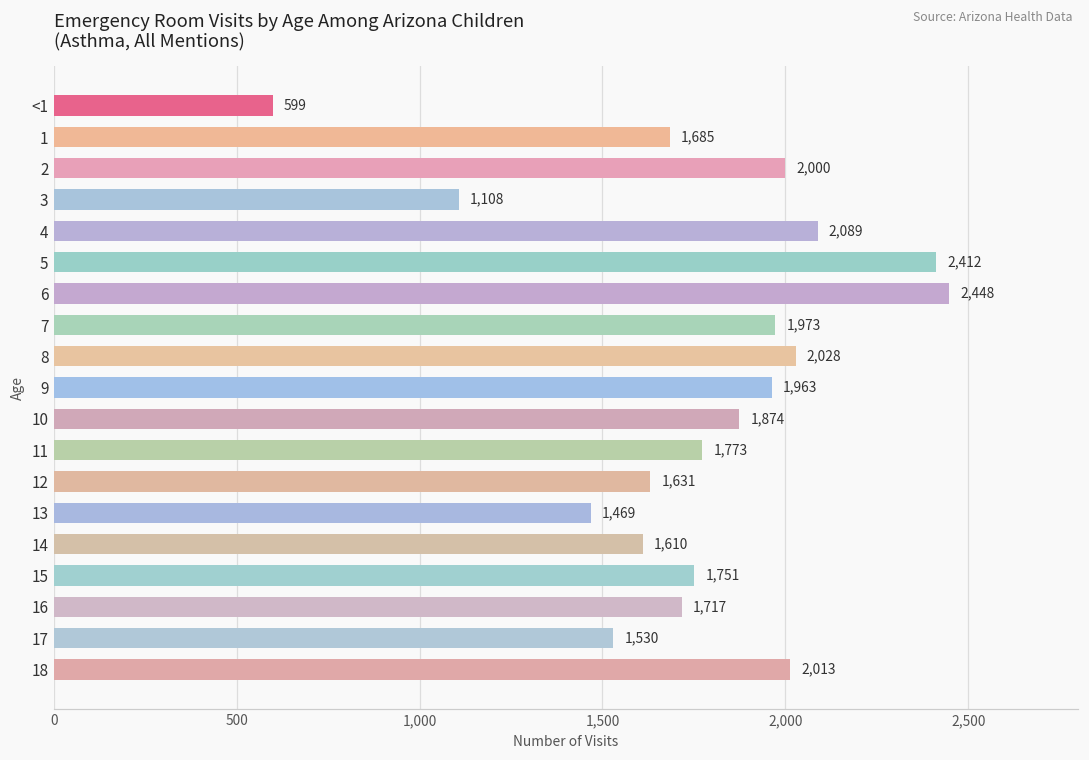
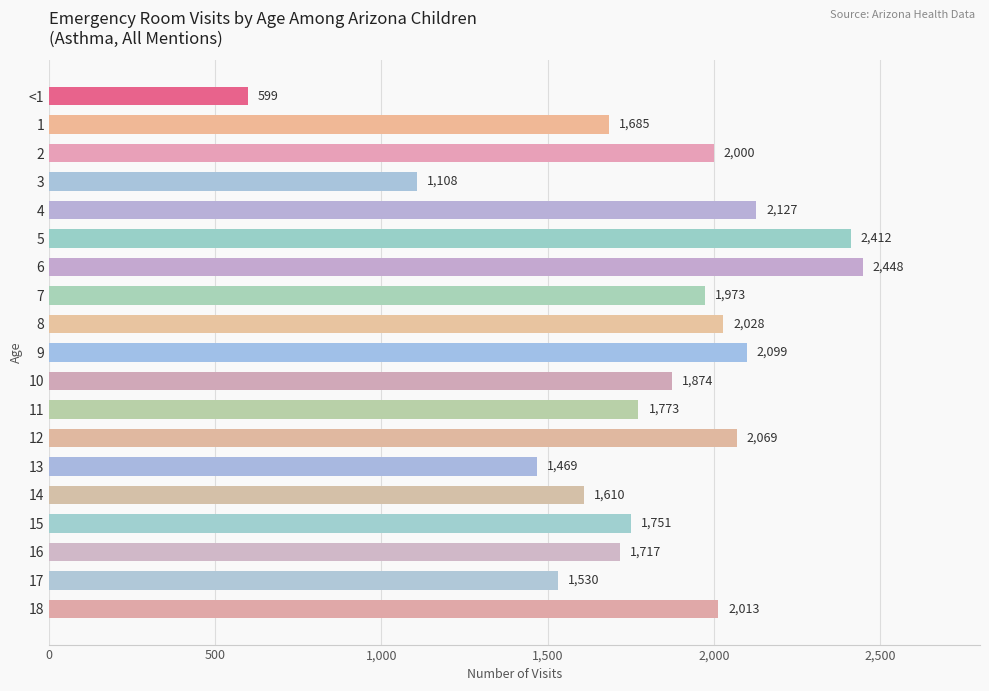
  {
    "<1": "599",
    "1": "1,685",
    "2": "2,000",
    "3": "1,108",
-   "4": "2,089",
+   "4": "2,127",
    "5": "2,412",
    "6": "2,448",
    "7": "1,973",
    "8": "2,028",
-   "9": "1,963",
+   "9": "2,099",
    "10": "1,874",
    "11": "1,773",
-   "12": "1,631",
+   "12": "2,069",
    "13": "1,469",
    "14": "1,610",
    "15": "1,751",
    "16": "1,717",
    "17": "1,530",
    "18": "2,013"
  }
